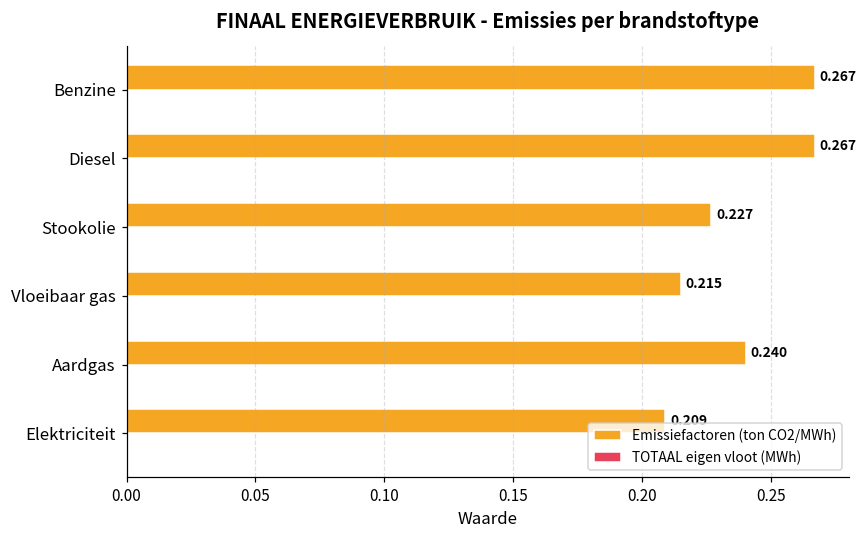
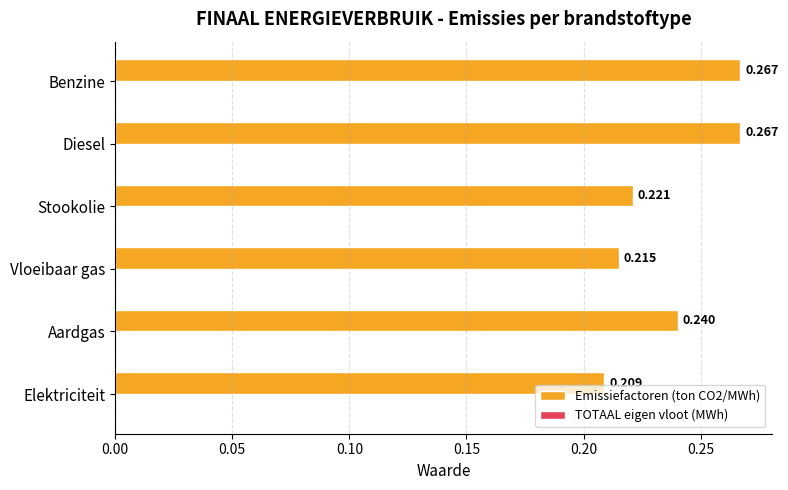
  {
    "Emissiefactoren (ton CO2/MWh)": {
      "Benzine": 0.267,
      "Diesel": 0.267,
-     "Stookolie": 0.227,
+     "Stookolie": 0.221,
      "Vloeibaar gas": 0.215,
      "Aardgas": 0.240
    },
    "TOTAAL eigen vloot (MWh)": {
      "Benzine": 0.000,
      "Diesel": 0.000,
      "Stookolie": 0.000,
      "Vloeibaar gas": 0.000,
      "Aardgas": 0.000,
      "Elektriciteit": 0.000
    }
  }
